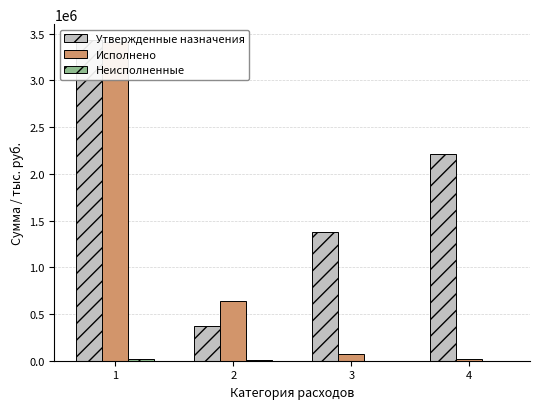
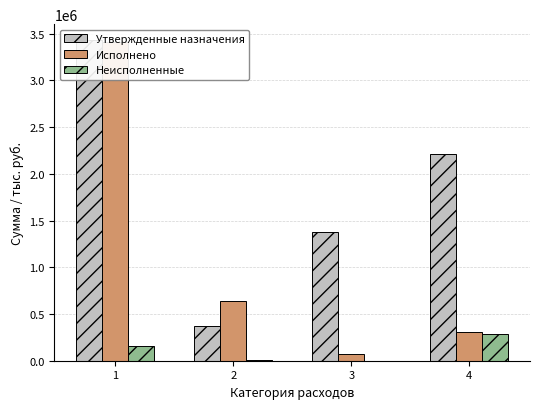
  {
    "Утвержденные назначения": {
      "2": 400000,
      "3": 1400000,
      "4": 2200000
    },
    "Исполнено": {
      "2": 600000,
      "3": 100000,
-     "4": 0
+     "4": 300000
    },
    "Неисполненные": {
-     "1": 0,
-     "4": 0
+     "1": 200000,
+     "4": 300000
    }
  }
